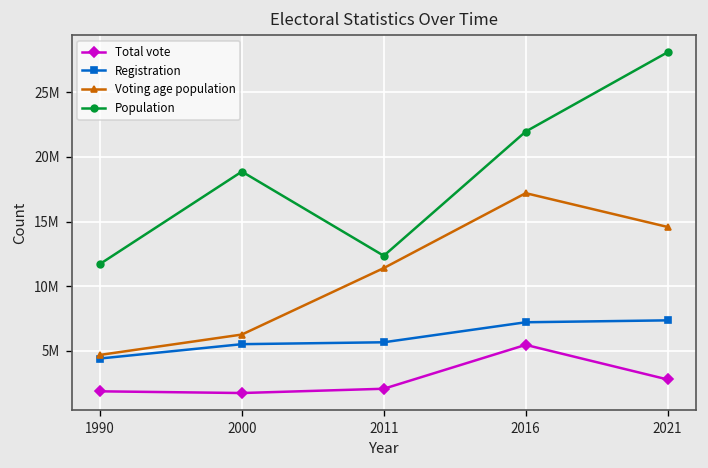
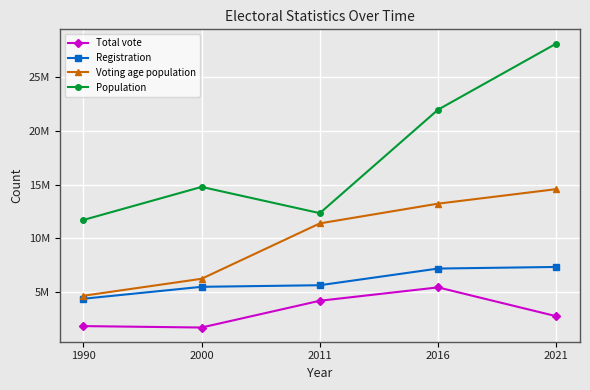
  {
    "Total vote": {
      "1990": 1900000,
      "2000": 1700000,
-     "2011": 2100000,
+     "2011": 4200000,
      "2016": 5500000,
      "2021": 2800000
    },
    "Registration": {
      "1990": 4400000,
      "2000": 5500000,
      "2011": 5700000,
      "2016": 7200000,
      "2021": 7400000
    },
    "Voting age population": {
      "1990": 4700000,
      "2000": 6300000,
      "2011": 11400000,
-     "2016": 17200000,
+     "2016": 13200000,
      "2021": 14600000
    },
    "Population": {
      "1990": 11700000,
-     "2000": 18900000,
+     "2000": 14800000,
      "2011": 12400000,
      "2016": 22000000,
      "2021": 28100000
    }
  }
